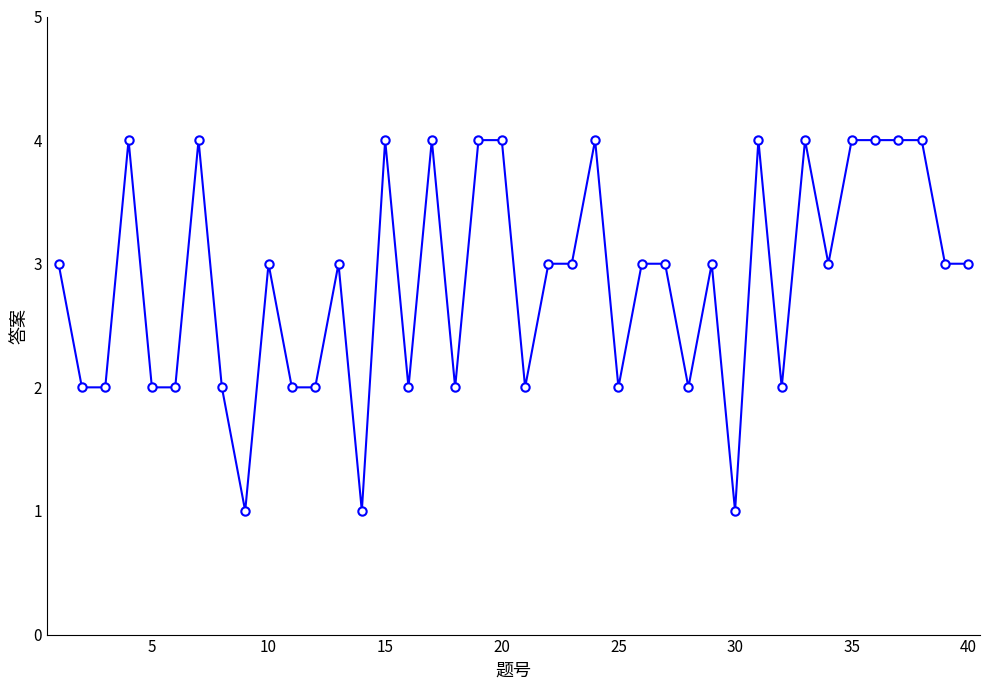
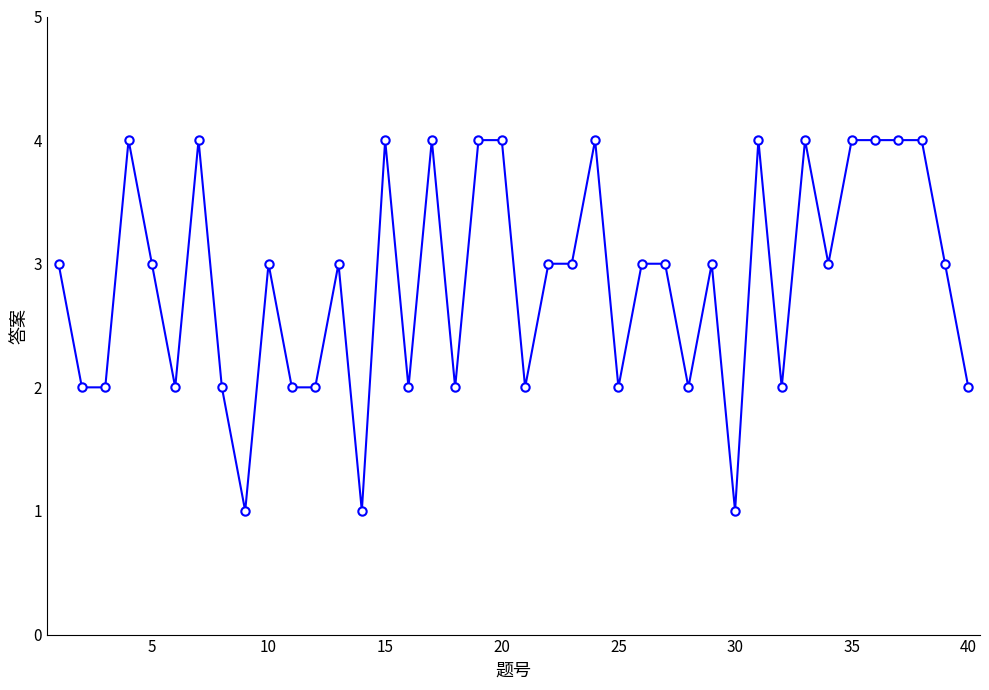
  {
-   "5": 2,
+   "5": 3,
    "10": 3,
    "15": 4,
    "20": 4,
    "25": 2,
    "30": 1,
    "35": 4,
-   "40": 3
+   "40": 2
  }
